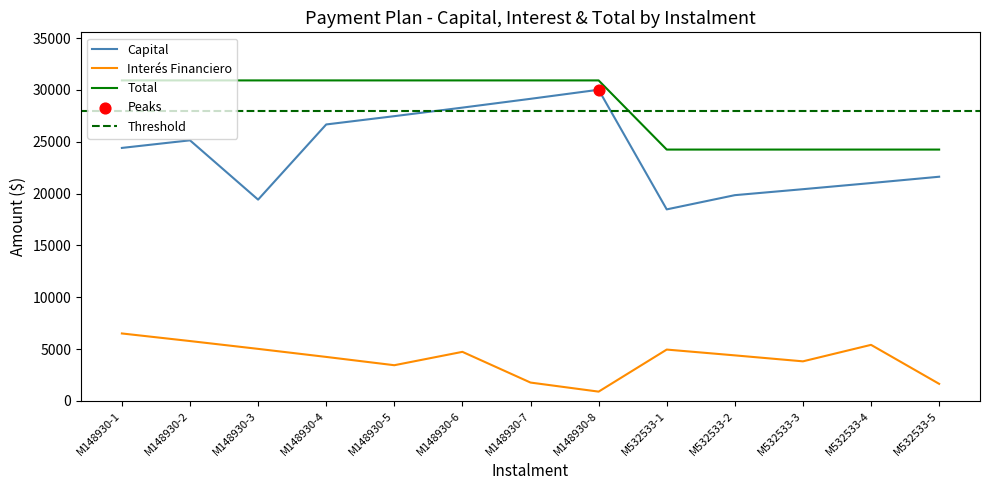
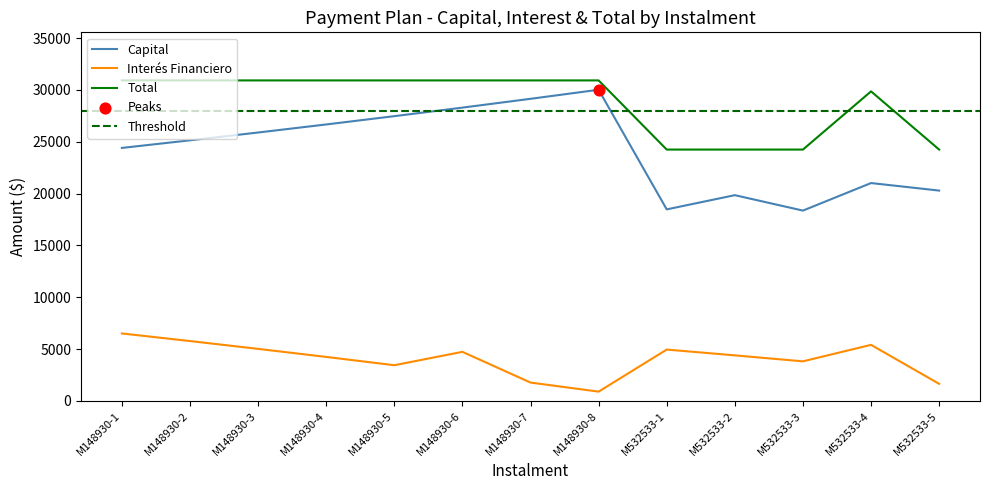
  {
    "Capital": {
      "M148930-1": 24400,
      "M148930-2": 25100,
-     "M148930-3": 19400,
+     "M148930-3": 25900,
      "M148930-4": 26700,
      "M148930-5": 27500,
      "M148930-6": 28300,
      "M148930-7": 29100,
      "M532533-1": 18500,
      "M532533-2": 19800,
-     "M532533-3": 20400,
+     "M532533-3": 18400,
      "M532533-4": 21000,
-     "M532533-5": 21600
+     "M532533-5": 20300
    },
    "Interés Financiero": {
      "M148930-1": 6500,
      "M148930-2": 5800,
      "M148930-3": 5000,
      "M148930-4": 4200,
      "M148930-5": 3400,
      "M148930-6": 4700,
      "M148930-7": 1800,
      "M148930-8": 900,
      "M532533-1": 5000,
      "M532533-2": 4400,
      "M532533-3": 3800,
      "M532533-4": 5400,
      "M532533-5": 1700
    },
    "Total": {
      "M148930-3": 30900,
      "M148930-4": 30900,
      "M148930-5": 30900,
      "M148930-6": 30900,
      "M148930-7": 30900,
      "M148930-8": 30900,
      "M532533-1": 24200,
      "M532533-2": 24200,
      "M532533-3": 24200,
-     "M532533-4": 24200,
+     "M532533-4": 29900,
      "M532533-5": 24200
    }
  }
